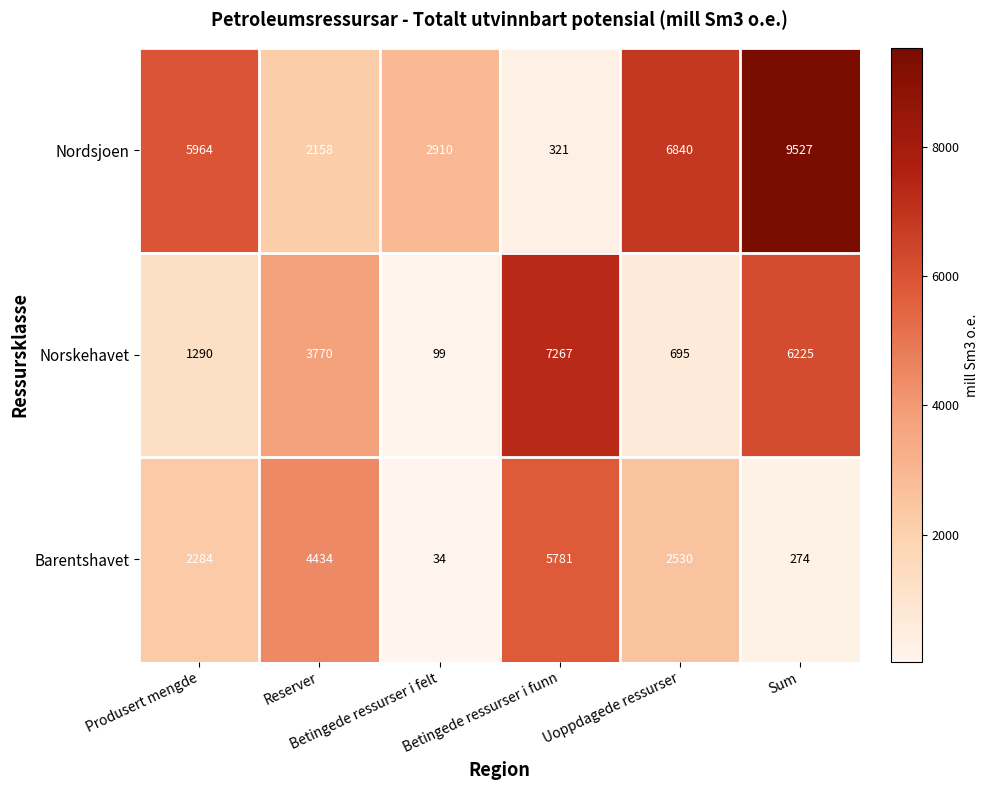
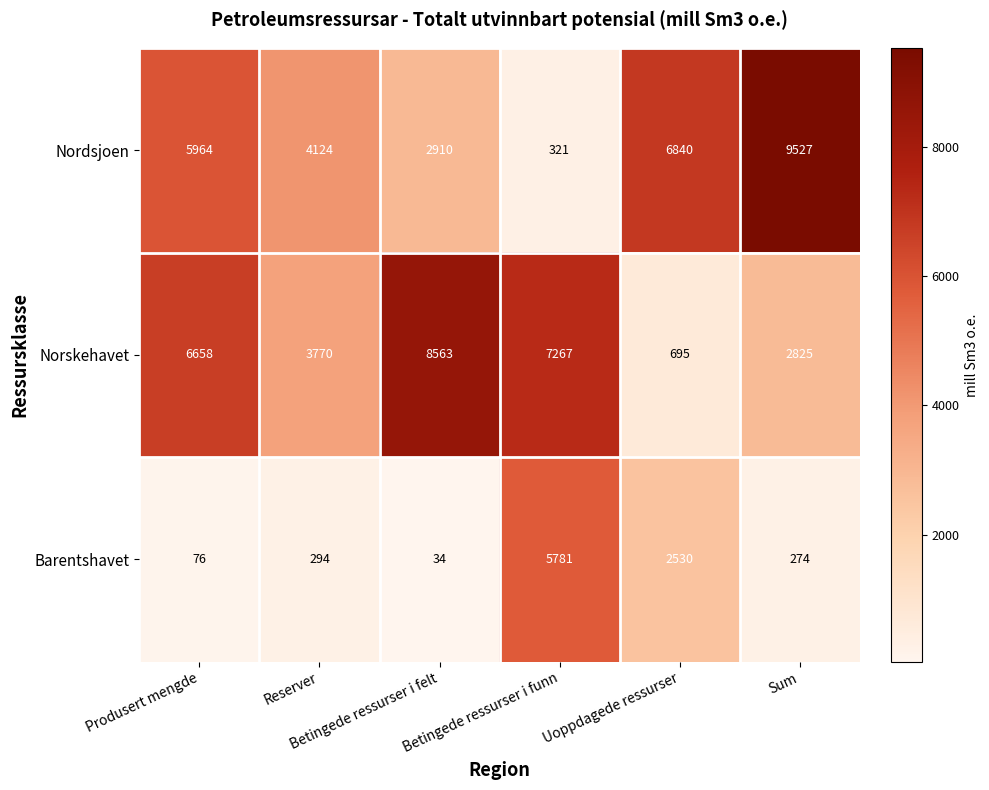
  {
    "Nordsjoen": {
      "Produsert mengde": 5964,
-     "Reserver": 2158,
+     "Reserver": 4124,
      "Betingede ressurser i felt": 2910,
      "Betingede ressurser i funn": 321,
      "Uoppdagede ressurser": 6840,
      "Sum": 9527
    },
    "Norskehavet": {
-     "Produsert mengde": 1290,
+     "Produsert mengde": 6658,
      "Reserver": 3770,
-     "Betingede ressurser i felt": 99,
+     "Betingede ressurser i felt": 8563,
      "Betingede ressurser i funn": 7267,
      "Uoppdagede ressurser": 695,
-     "Sum": 6225
+     "Sum": 2825
    },
    "Barentshavet": {
-     "Produsert mengde": 2284,
-     "Reserver": 4434,
+     "Produsert mengde": 76,
+     "Reserver": 294,
      "Betingede ressurser i felt": 34,
      "Betingede ressurser i funn": 5781,
      "Uoppdagede ressurser": 2530,
      "Sum": 274
    }
  }
